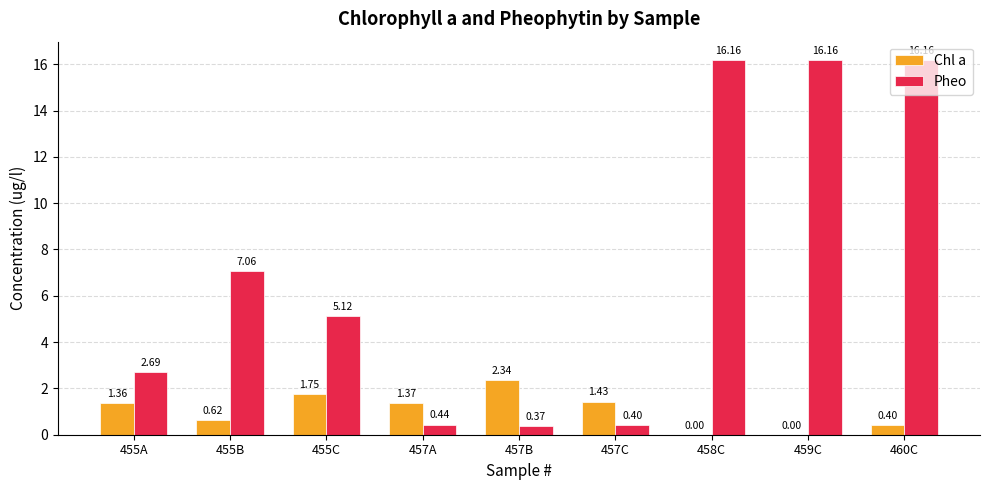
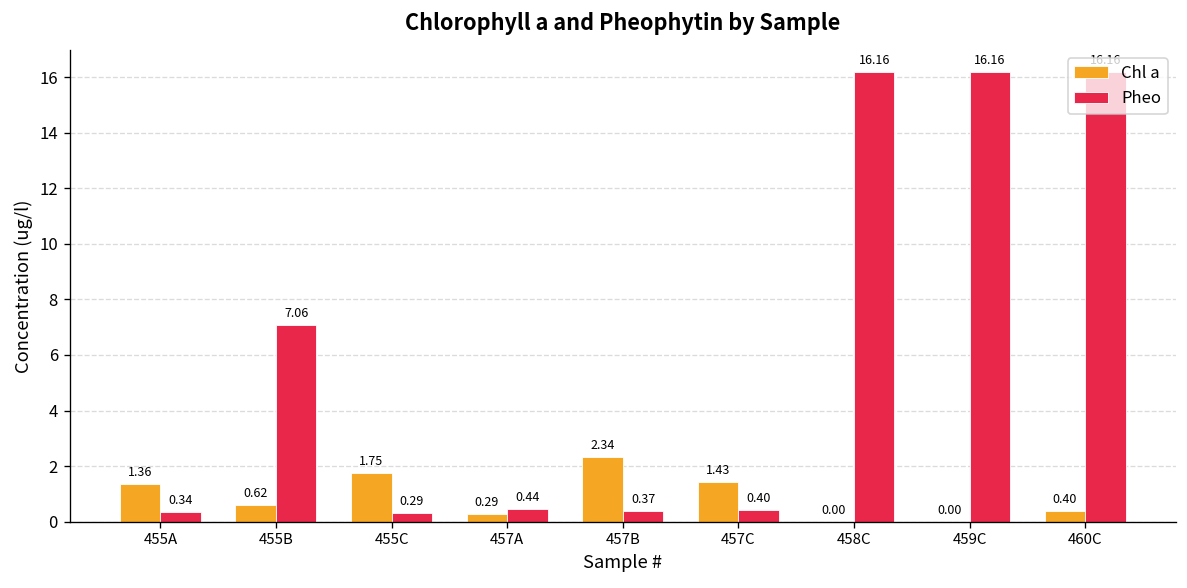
  {
    "Chl a": {
      "455A": 1.36,
      "455B": 0.62,
      "455C": 1.75,
-     "457A": 1.37,
+     "457A": 0.29,
      "457B": 2.34,
      "457C": 1.43,
      "458C": 0.00,
      "459C": 0.00,
      "460C": 0.40
    },
    "Pheo": {
-     "455A": 2.69,
+     "455A": 0.34,
      "455B": 7.06,
-     "455C": 5.12,
+     "455C": 0.29,
      "457A": 0.44,
      "457B": 0.37,
      "457C": 0.40,
      "458C": 16.16,
      "459C": 16.16
    }
  }
